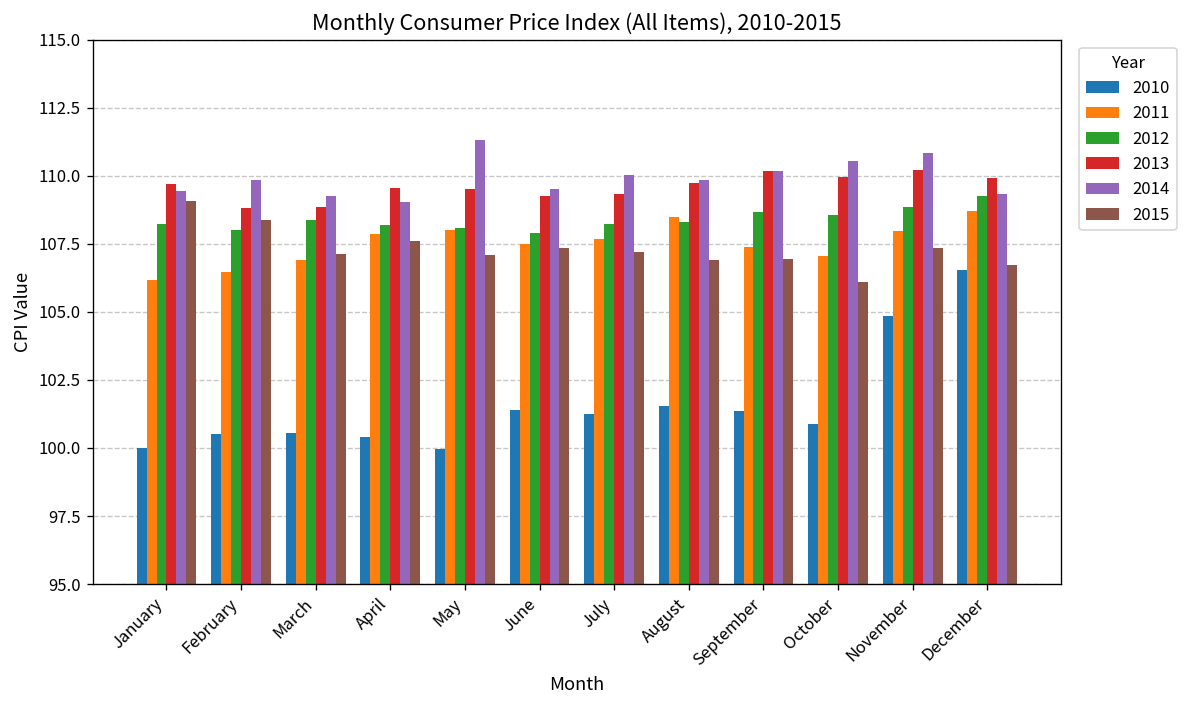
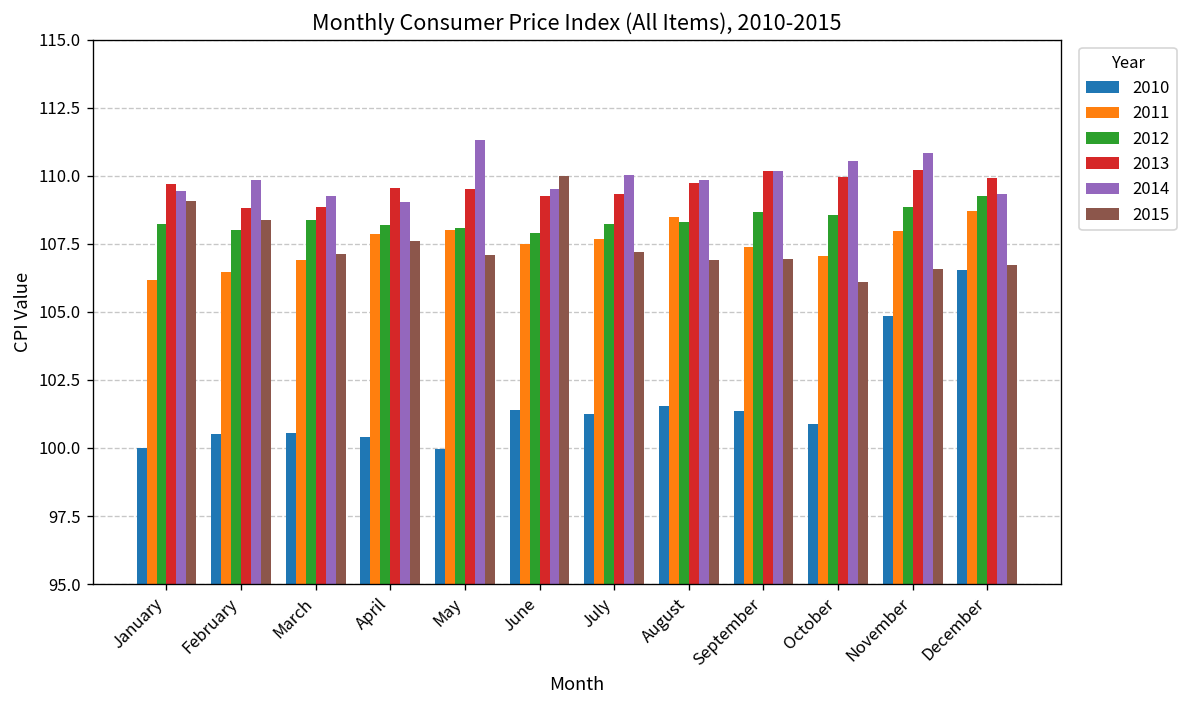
  {
    "2010": {
      "January": 100.0,
      "February": 100.5,
      "March": 100.6,
      "April": 100.4,
      "May": 99.9,
      "June": 101.4,
      "July": 101.2,
      "August": 101.5,
      "September": 101.3,
      "October": 100.9,
      "November": 104.9,
      "December": 106.5
    },
    "2011": {
      "January": 106.2,
      "February": 106.5,
      "March": 106.9,
      "April": 107.9,
      "May": 108.0,
      "June": 107.5,
      "July": 107.7,
      "August": 108.5,
      "September": 107.4,
      "October": 107.0,
      "November": 108.0,
      "December": 108.7
    },
    "2012": {
      "January": 108.2,
      "February": 108.0,
      "March": 108.4,
      "April": 108.2,
      "May": 108.1,
      "June": 107.9,
      "July": 108.2,
      "August": 108.3,
      "September": 108.7,
      "October": 108.6,
      "November": 108.8,
      "December": 109.2
    },
    "2013": {
      "January": 109.7,
      "February": 108.8,
      "March": 108.9,
      "April": 109.5,
      "May": 109.5,
      "June": 109.2,
      "July": 109.3,
      "August": 109.7,
      "September": 110.2,
      "October": 110.0,
      "November": 110.2,
      "December": 109.9
    },
    "2014": {
      "January": 109.4,
      "February": 109.8,
      "March": 109.2,
      "April": 109.0,
      "May": 111.3,
      "June": 109.5,
      "July": 110.0,
      "August": 109.8,
      "September": 110.2,
      "October": 110.5,
      "November": 110.8,
      "December": 109.3
    },
    "2015": {
      "January": 109.1,
      "February": 108.4,
      "March": 107.1,
      "April": 107.6,
      "May": 107.1,
-     "June": 107.4,
+     "June": 110.0,
      "July": 107.2,
      "August": 106.9,
      "September": 106.9,
      "October": 106.1,
-     "November": 107.3,
+     "November": 106.6,
      "December": 106.7
    }
  }
